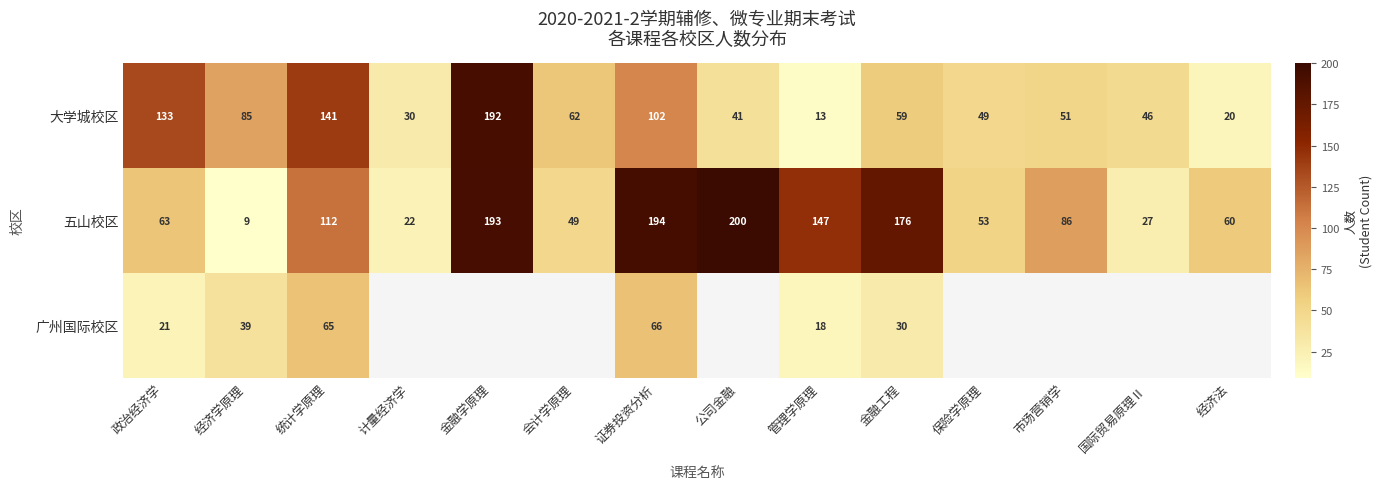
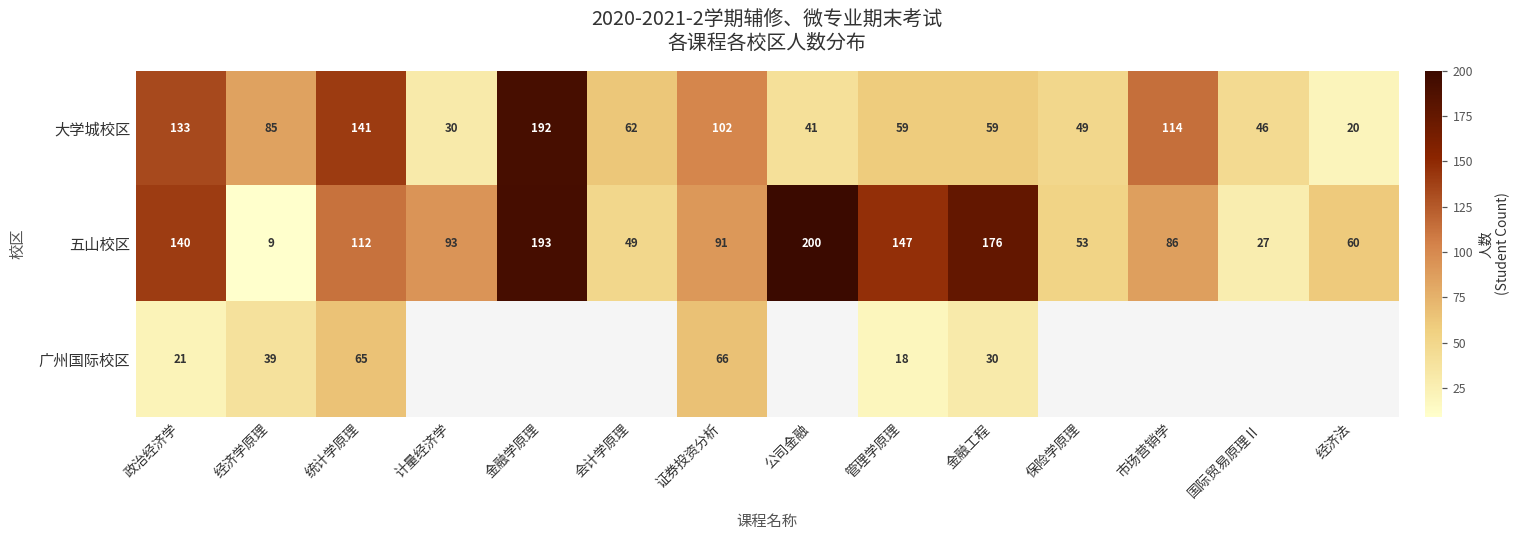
  {
    "大学城校区": {
      "政治经济学": 133,
      "经济学原理": 85,
      "统计学原理": 141,
      "计量经济学": 30,
      "金融学原理": 192,
      "会计学原理": 62,
      "证券投资分析": 102,
      "公司金融": 41,
-     "管理学原理": 13,
+     "管理学原理": 59,
      "金融工程": 59,
      "保险学原理": 49,
-     "市场营销学": 51,
+     "市场营销学": 114,
      "国际贸易原理Ⅱ": 46,
      "经济法": 20
    },
    "五山校区": {
-     "政治经济学": 63,
+     "政治经济学": 140,
      "经济学原理": 9,
      "统计学原理": 112,
-     "计量经济学": 22,
+     "计量经济学": 93,
      "金融学原理": 193,
      "会计学原理": 49,
-     "证券投资分析": 194,
+     "证券投资分析": 91,
      "公司金融": 200,
      "管理学原理": 147,
      "金融工程": 176,
      "保险学原理": 53,
      "市场营销学": 86,
      "国际贸易原理Ⅱ": 27,
      "经济法": 60
    },
    "广州国际校区": {
      "政治经济学": 21,
      "经济学原理": 39,
      "统计学原理": 65,
      "证券投资分析": 66,
      "管理学原理": 18,
      "金融工程": 30
    }
  }
